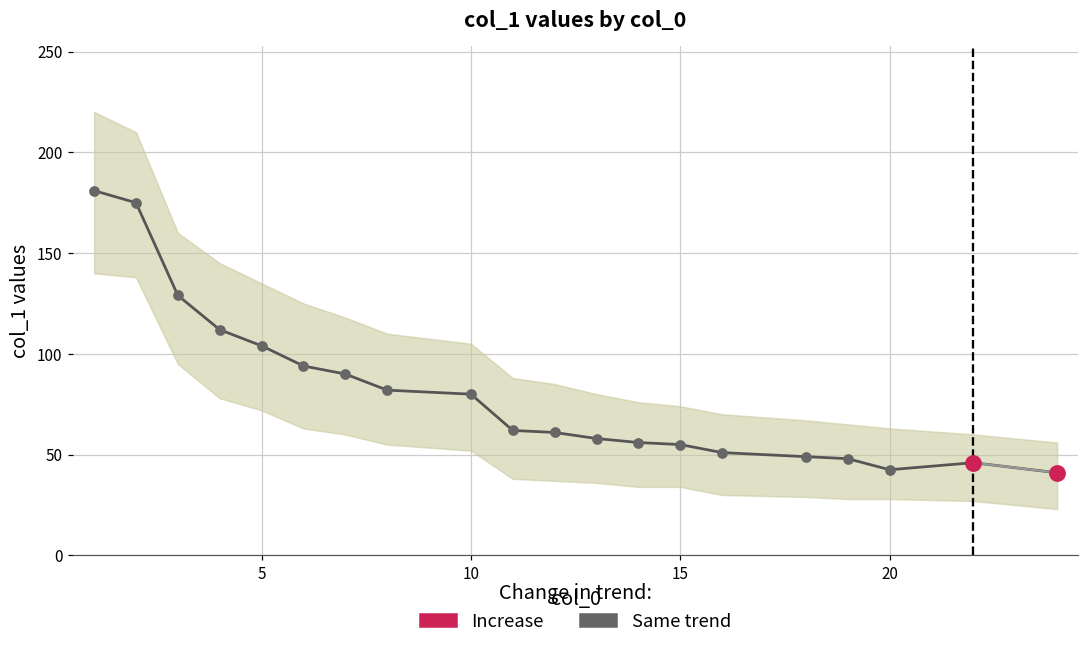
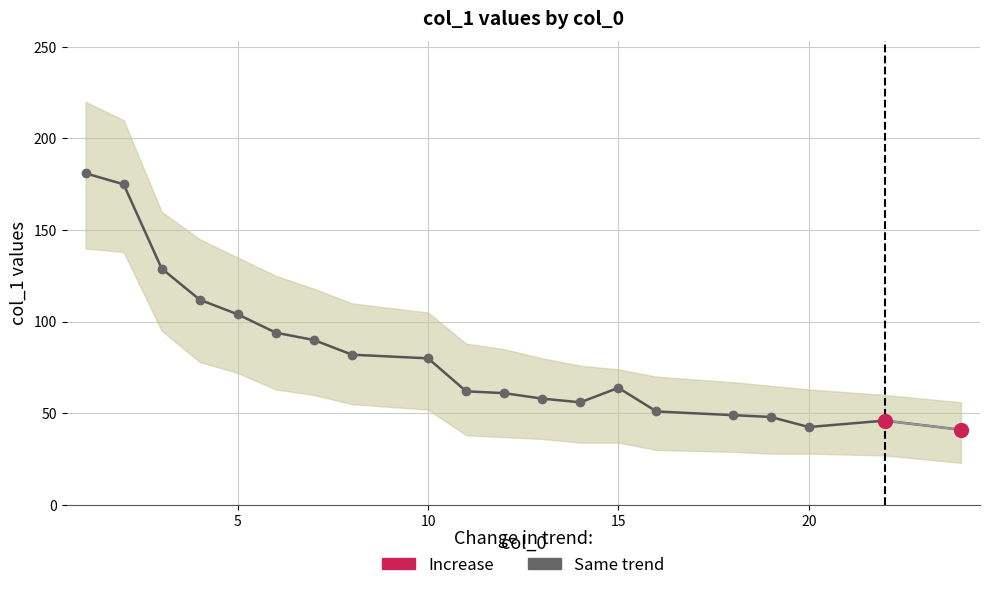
  {
    "Same trend": {
      "5": 104,
      "10": 80,
-     "15": 55,
+     "15": 64,
      "20": 43
    }
  }
